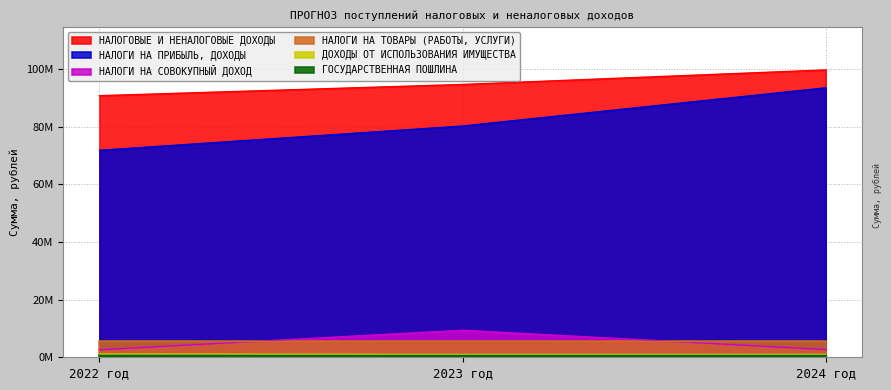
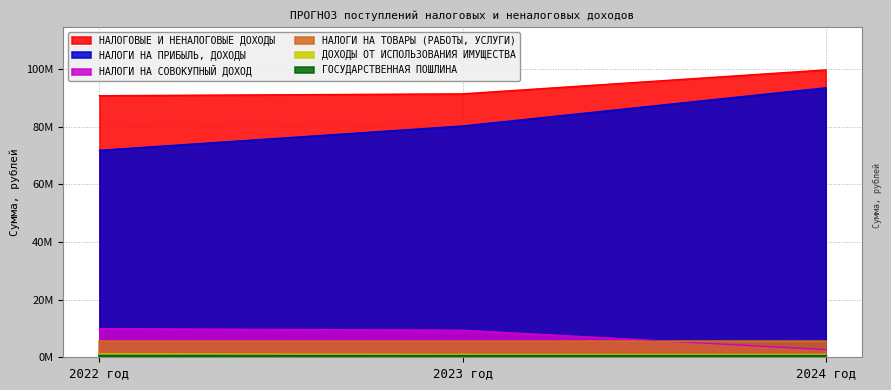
  {
    "НАЛОГОВЫЕ И НЕНАЛОГОВЫЕ ДОХОДЫ": {
      "2022 год": 91000000,
-     "2023 год": 95000000,
+     "2023 год": 91000000,
      "2024 год": 100000000
    },
    "НАЛОГИ НА ПРИБЫЛЬ, ДОХОДЫ": {
      "2022 год": 72000000,
      "2023 год": 80000000,
      "2024 год": 93000000
    },
    "НАЛОГИ НА СОВОКУПНЫЙ ДОХОД": {
-     "2022 год": 3000000,
+     "2022 год": 10000000,
      "2023 год": 9000000,
      "2024 год": 3000000
    },
    "НАЛОГИ НА ТОВАРЫ (РАБОТЫ, УСЛУГИ)": {
      "2022 год": 6000000,
      "2023 год": 6000000,
      "2024 год": 6000000
    },
    "ГОСУДАРСТВЕННАЯ ПОШЛИНА": {
      "2022 год": 1000000,
      "2023 год": 1000000,
      "2024 год": 1000000
    }
  }
